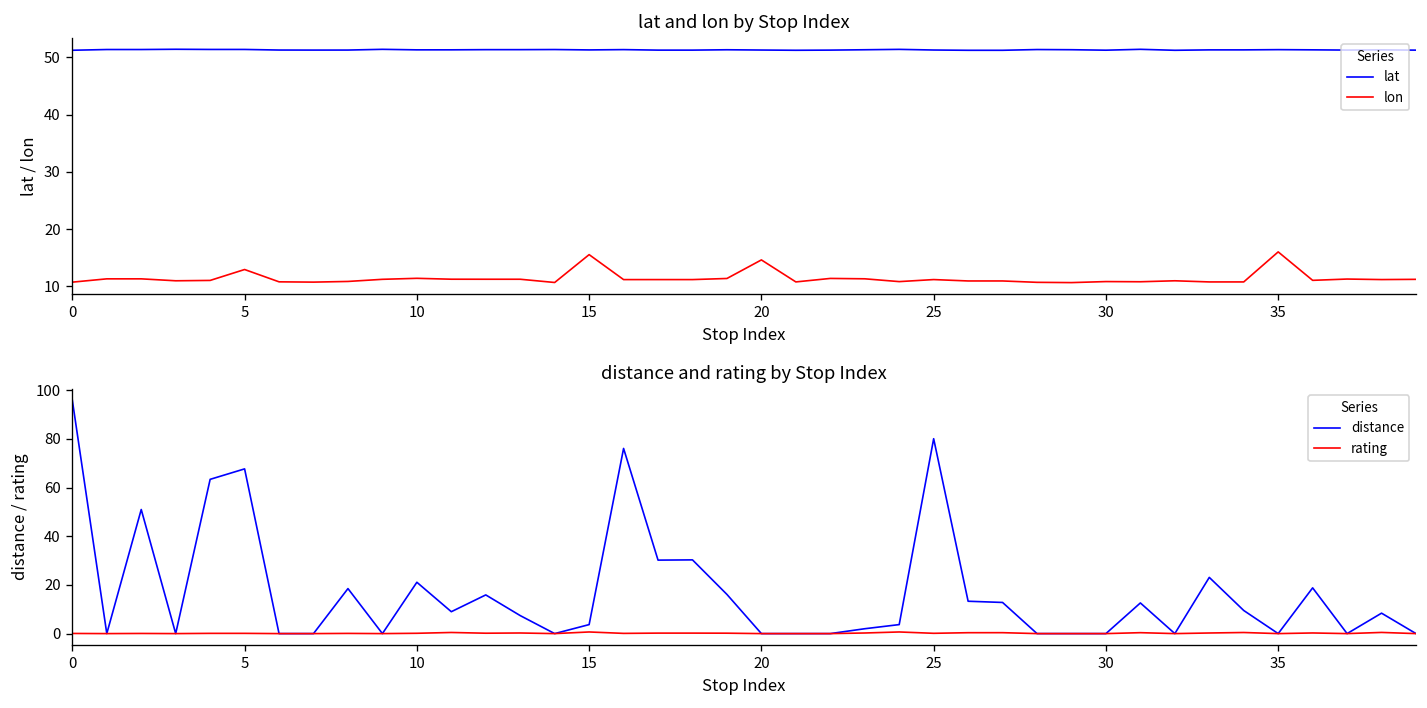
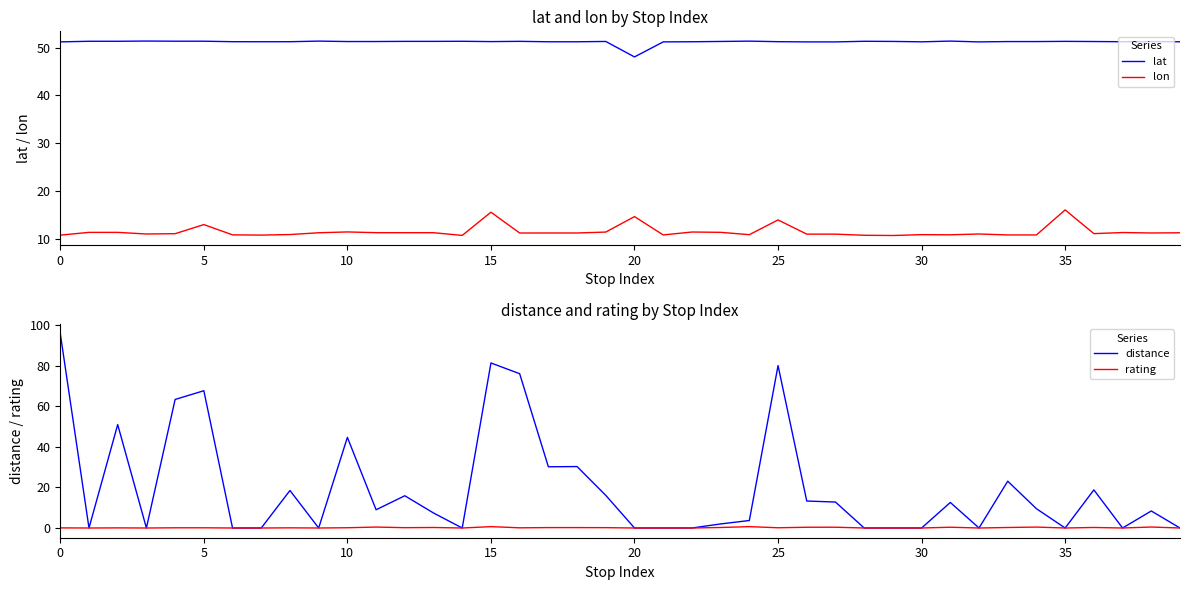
  {
    "lat and lon by Stop Index": {
      "lat": {
        "0": 51,
        "5": 51,
        "10": 51,
        "15": 51,
-       "20": 51,
+       "20": 48,
        "25": 51,
        "30": 51,
        "35": 51
      },
      "lon": {
        "0": 11,
        "5": 13,
        "10": 11,
        "15": 16,
        "20": 15,
-       "25": 11,
+       "25": 14,
        "30": 11,
        "35": 16
      }
    },
    "distance and rating by Stop Index": {
      "distance": {
        "0": 96,
        "5": 68,
-       "10": 21,
-       "15": 4,
+       "10": 45,
+       "15": 81,
        "25": 80
      },
      "rating": {
        "0": 0,
        "5": 0,
        "10": 0,
        "15": 1,
        "25": 0
      }
    }
  }
